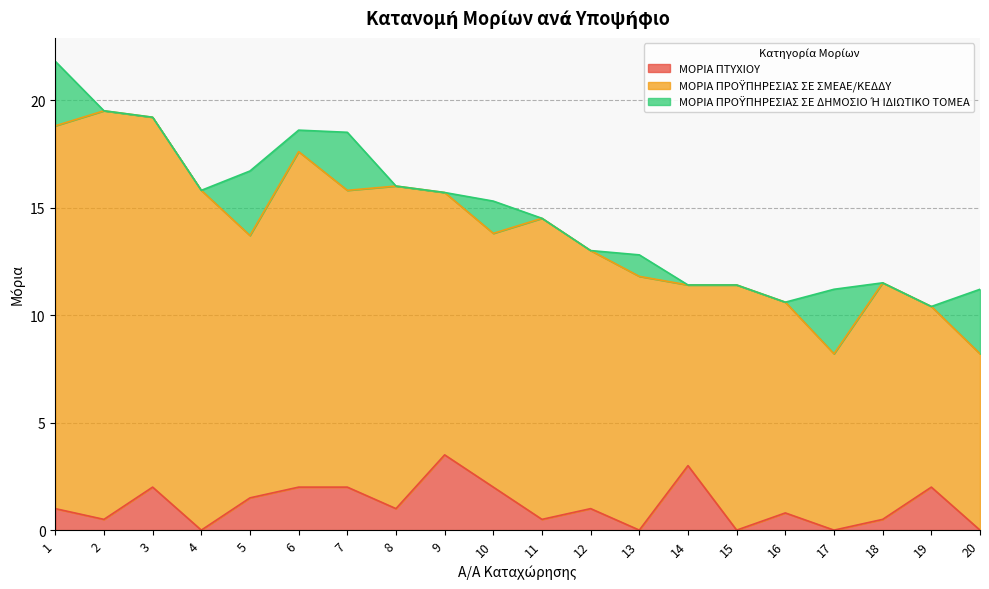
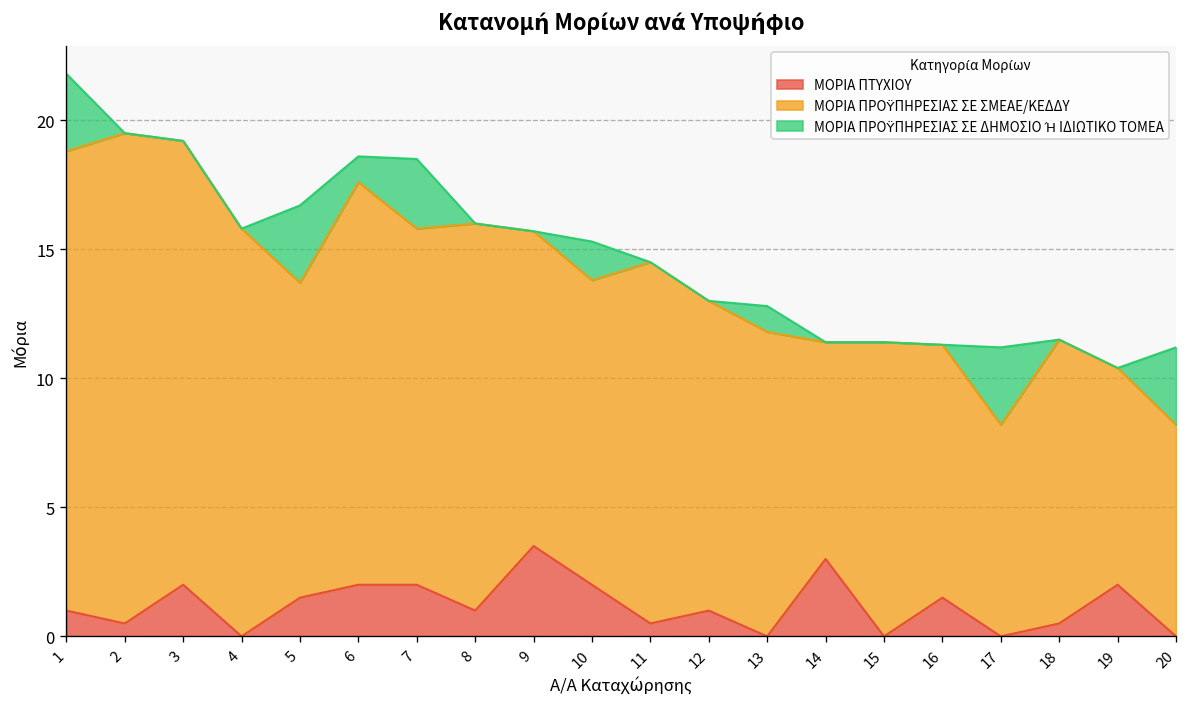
  {
    "ΜΟΡΙΑ ΠΤΥΧΙΟΥ": {
      "1": 1.0,
      "2": 0.5,
      "3": 2.0,
      "4": 0.0,
      "5": 1.5,
      "6": 2.0,
      "7": 2.0,
      "8": 1.0,
      "9": 3.5,
      "10": 2.0,
      "11": 0.5,
      "12": 1.0,
      "13": 0.0,
      "14": 3.0,
      "15": 0.0,
-     "16": 0.8,
+     "16": 1.5,
      "17": 0.0,
      "18": 0.5,
      "19": 2.0,
      "20": 0.0
    },
    "ΜΟΡΙΑ ΠΡΟΫΠΗΡΕΣΙΑΣ ΣΕ ΣΜΕΑΕ/ΚΕΔΔΥ": {
      "1": 17.8,
      "5": 12.2,
      "6": 15.6,
      "7": 13.8,
      "10": 11.8,
      "13": 11.8,
      "17": 8.2,
      "20": 8.2
    },
    "ΜΟΡΙΑ ΠΡΟΫΠΗΡΕΣΙΑΣ ΣΕ ΔΗΜΟΣΙΟ Ή ΙΔΙΩΤΙΚΟ ΤΟΜΕΑ": {
      "1": 3.0,
      "5": 3.0,
      "6": 1.0,
      "7": 2.7,
      "10": 1.5,
      "13": 1.0,
      "17": 3.0,
      "20": 3.0
    }
  }
